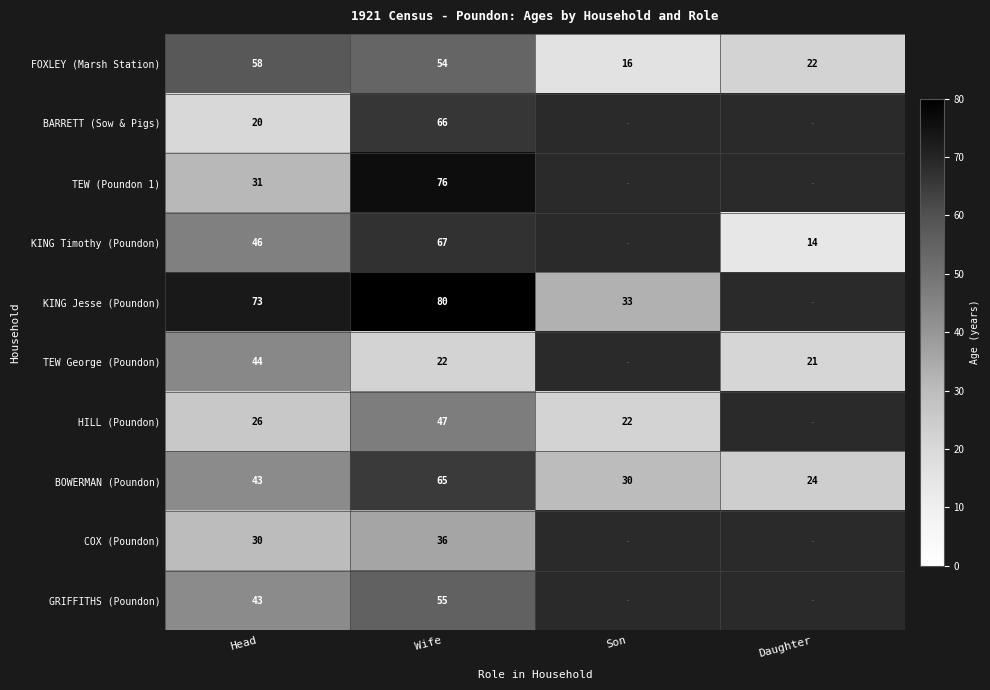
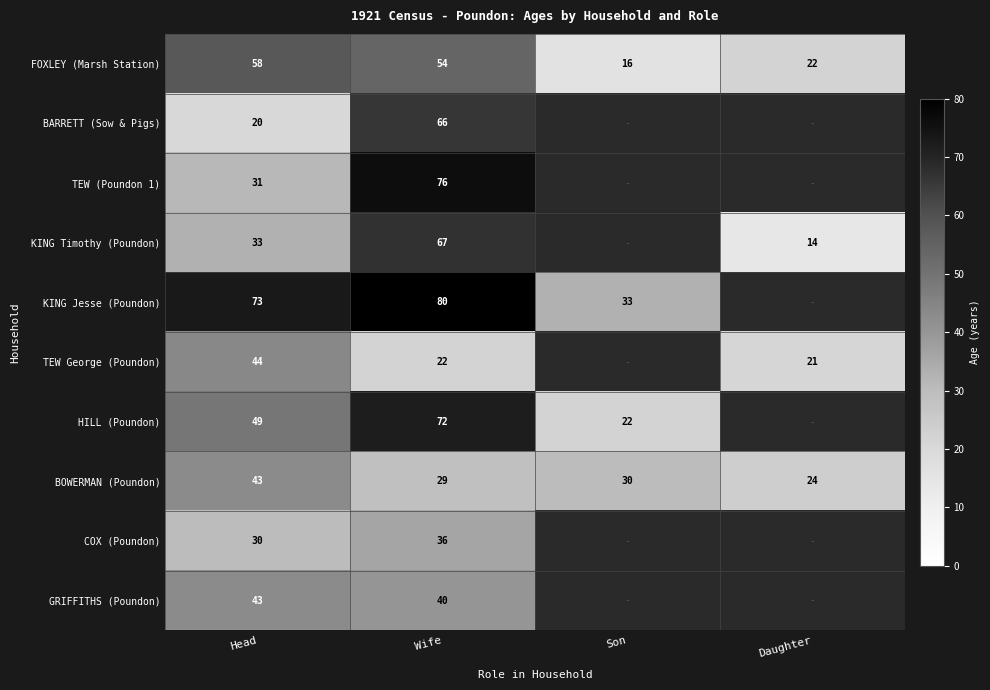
  {
    "FOXLEY (Marsh Station)": {
      "Head": 58,
      "Wife": 54,
      "Son": 16,
      "Daughter": 22
    },
    "BARRETT (Sow & Pigs)": {
      "Head": 20,
      "Wife": 66
    },
    "TEW (Poundon 1)": {
      "Head": 31,
      "Wife": 76
    },
    "KING Timothy (Poundon)": {
-     "Head": 46,
+     "Head": 33,
      "Wife": 67,
      "Daughter": 14
    },
    "KING Jesse (Poundon)": {
      "Head": 73,
      "Wife": 80,
      "Son": 33
    },
    "TEW George (Poundon)": {
      "Head": 44,
      "Wife": 22,
      "Daughter": 21
    },
    "HILL (Poundon)": {
-     "Head": 26,
-     "Wife": 47,
+     "Head": 49,
+     "Wife": 72,
      "Son": 22
    },
    "BOWERMAN (Poundon)": {
      "Head": 43,
-     "Wife": 65,
+     "Wife": 29,
      "Son": 30,
      "Daughter": 24
    },
    "COX (Poundon)": {
      "Head": 30,
      "Wife": 36
    },
    "GRIFFITHS (Poundon)": {
      "Head": 43,
-     "Wife": 55
+     "Wife": 40
    }
  }
